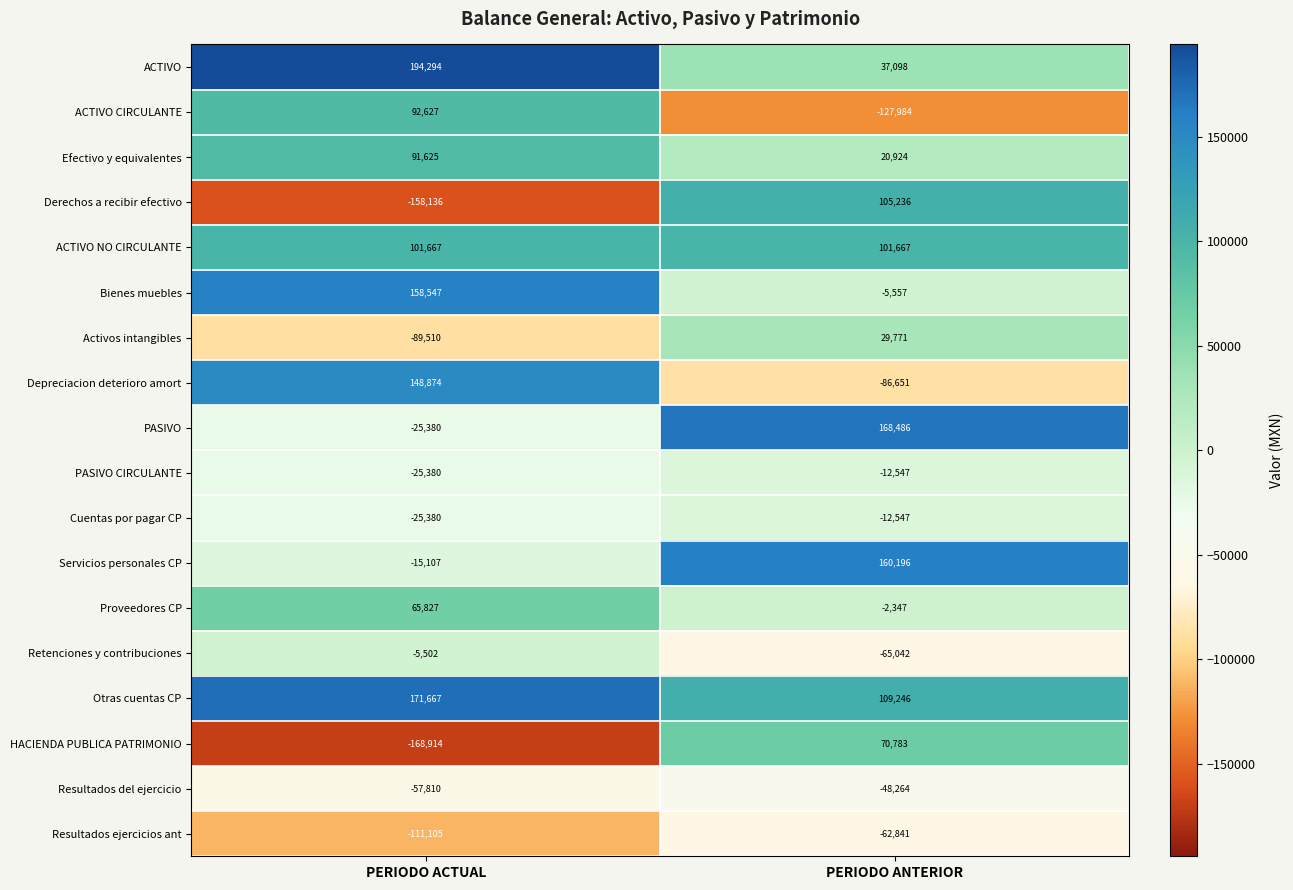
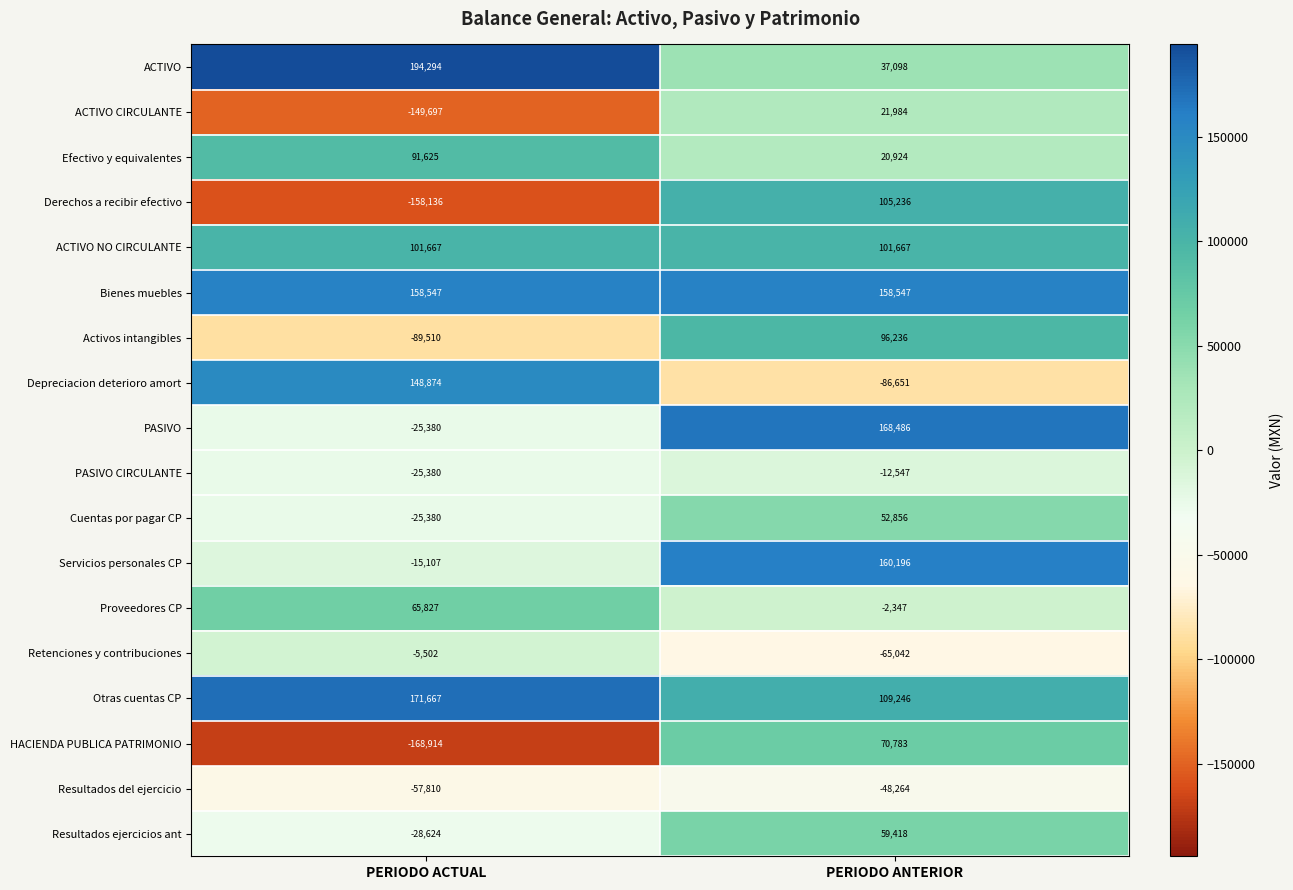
  {
    "ACTIVO": {
      "PERIODO ACTUAL": "194,294",
      "PERIODO ANTERIOR": "37,098"
    },
    "ACTIVO CIRCULANTE": {
-     "PERIODO ACTUAL": "92,627",
-     "PERIODO ANTERIOR": "-127,984"
+     "PERIODO ACTUAL": "-149,697",
+     "PERIODO ANTERIOR": "21,984"
    },
    "Efectivo y equivalentes": {
      "PERIODO ACTUAL": "91,625",
      "PERIODO ANTERIOR": "20,924"
    },
    "Derechos a recibir efectivo": {
      "PERIODO ACTUAL": "-158,136",
      "PERIODO ANTERIOR": "105,236"
    },
    "ACTIVO NO CIRCULANTE": {
      "PERIODO ACTUAL": "101,667",
      "PERIODO ANTERIOR": "101,667"
    },
    "Bienes muebles": {
      "PERIODO ACTUAL": "158,547",
-     "PERIODO ANTERIOR": "-5,557"
+     "PERIODO ANTERIOR": "158,547"
    },
    "Activos intangibles": {
      "PERIODO ACTUAL": "-89,510",
-     "PERIODO ANTERIOR": "29,771"
+     "PERIODO ANTERIOR": "96,236"
    },
    "Depreciacion deterioro amort": {
      "PERIODO ACTUAL": "148,874",
      "PERIODO ANTERIOR": "-86,651"
    },
    "PASIVO": {
      "PERIODO ACTUAL": "-25,380",
      "PERIODO ANTERIOR": "168,486"
    },
    "PASIVO CIRCULANTE": {
      "PERIODO ACTUAL": "-25,380",
      "PERIODO ANTERIOR": "-12,547"
    },
    "Cuentas por pagar CP": {
      "PERIODO ACTUAL": "-25,380",
-     "PERIODO ANTERIOR": "-12,547"
+     "PERIODO ANTERIOR": "52,856"
    },
    "Servicios personales CP": {
      "PERIODO ACTUAL": "-15,107",
      "PERIODO ANTERIOR": "160,196"
    },
    "Proveedores CP": {
      "PERIODO ACTUAL": "65,827",
      "PERIODO ANTERIOR": "-2,347"
    },
    "Retenciones y contribuciones": {
      "PERIODO ACTUAL": "-5,502",
      "PERIODO ANTERIOR": "-65,042"
    },
    "Otras cuentas CP": {
      "PERIODO ACTUAL": "171,667",
      "PERIODO ANTERIOR": "109,246"
    },
    "HACIENDA PUBLICA PATRIMONIO": {
      "PERIODO ACTUAL": "-168,914",
      "PERIODO ANTERIOR": "70,783"
    },
    "Resultados del ejercicio": {
      "PERIODO ACTUAL": "-57,810",
      "PERIODO ANTERIOR": "-48,264"
    },
    "Resultados ejercicios ant": {
-     "PERIODO ACTUAL": "-111,105",
-     "PERIODO ANTERIOR": "-62,841"
+     "PERIODO ACTUAL": "-28,624",
+     "PERIODO ANTERIOR": "59,418"
    }
  }
